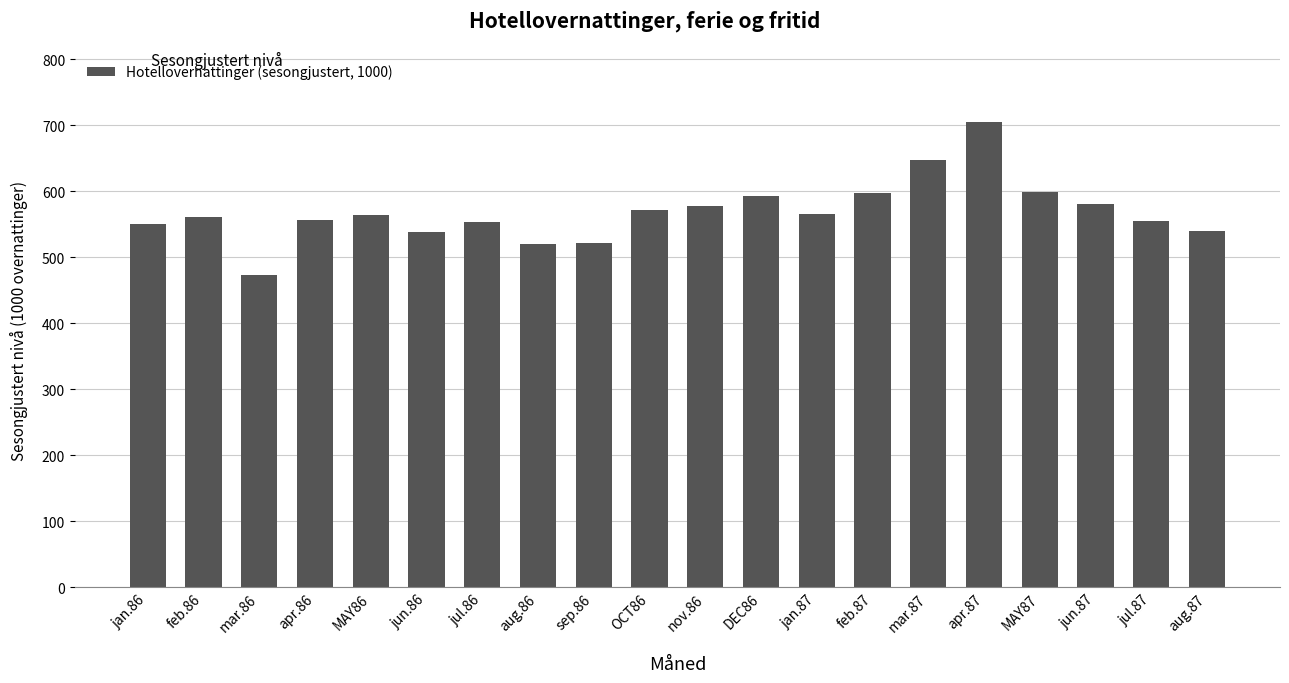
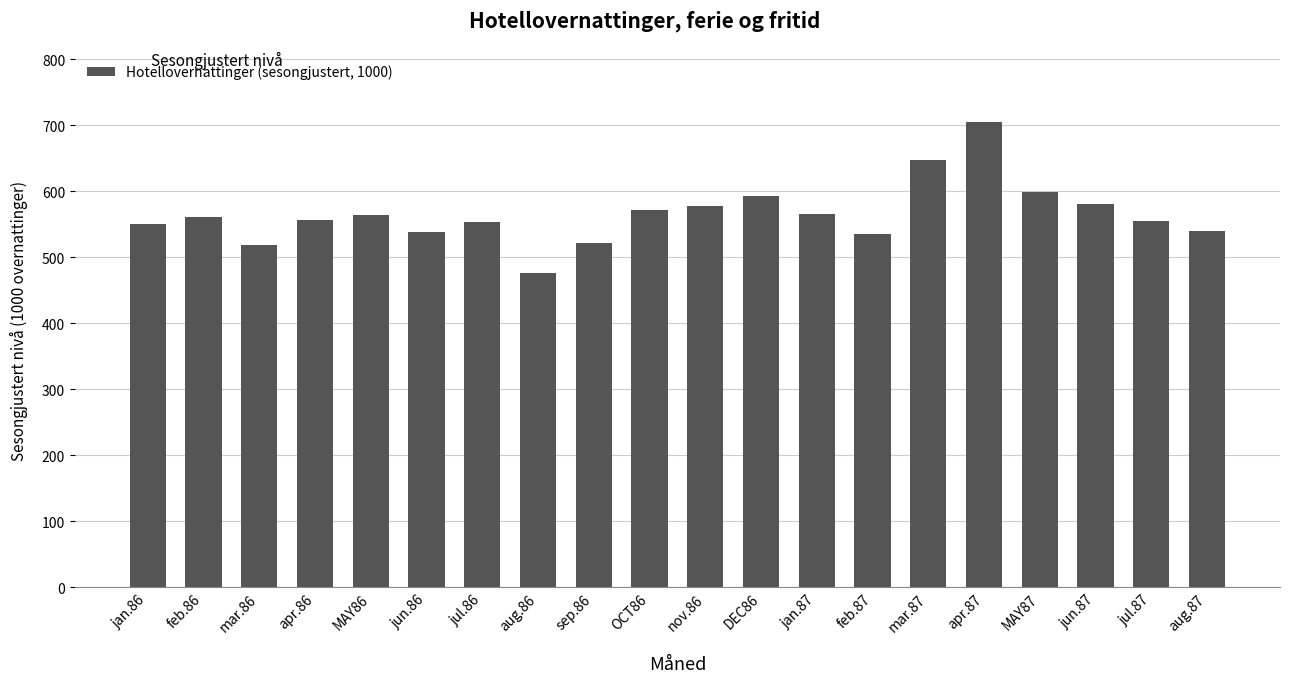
  {
    "jan.86": 550,
    "feb.86": 560,
-   "mar.86": 470,
+   "mar.86": 520,
    "apr.86": 560,
    "MAY86": 560,
    "jun.86": 540,
    "jul.86": 550,
-   "aug.86": 520,
+   "aug.86": 480,
    "sep.86": 520,
    "OCT86": 570,
    "nov.86": 580,
    "DEC86": 590,
    "jan.87": 570,
-   "feb.87": 600,
+   "feb.87": 530,
    "mar.87": 650,
    "apr.87": 710,
    "MAY87": 600,
    "jun.87": 580,
    "jul.87": 560,
    "aug.87": 540
  }
